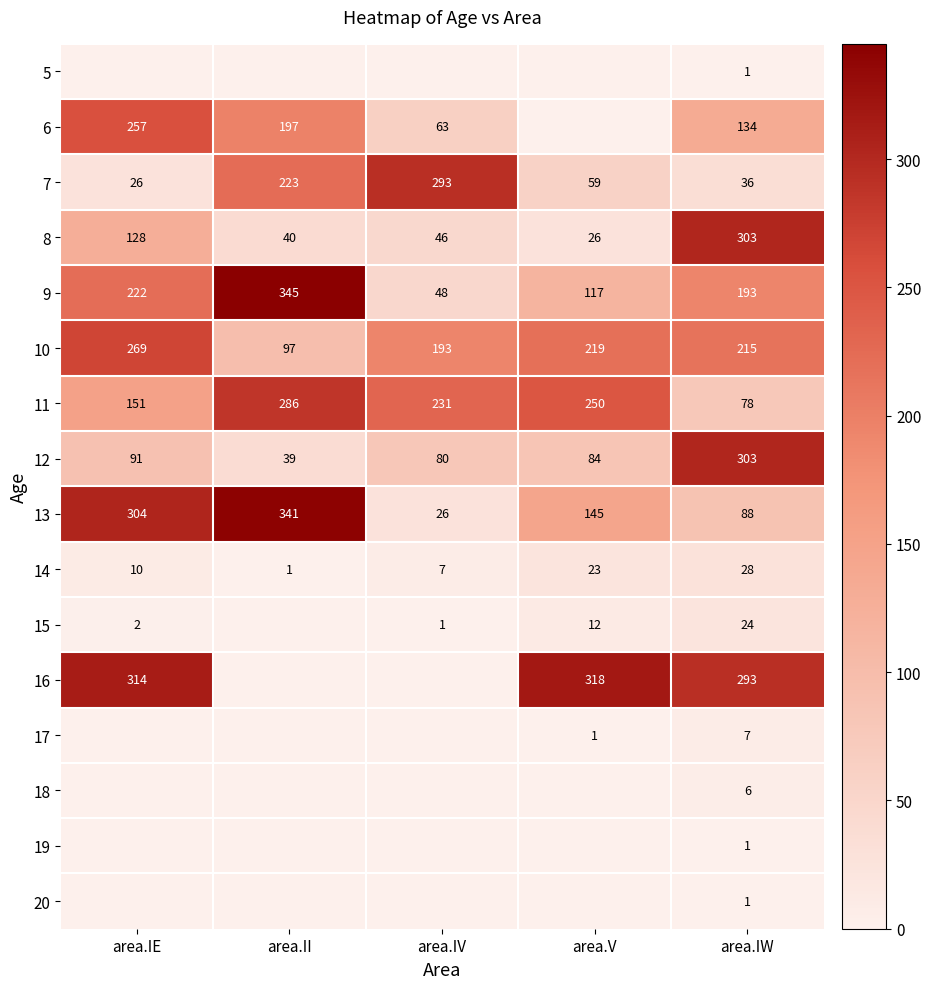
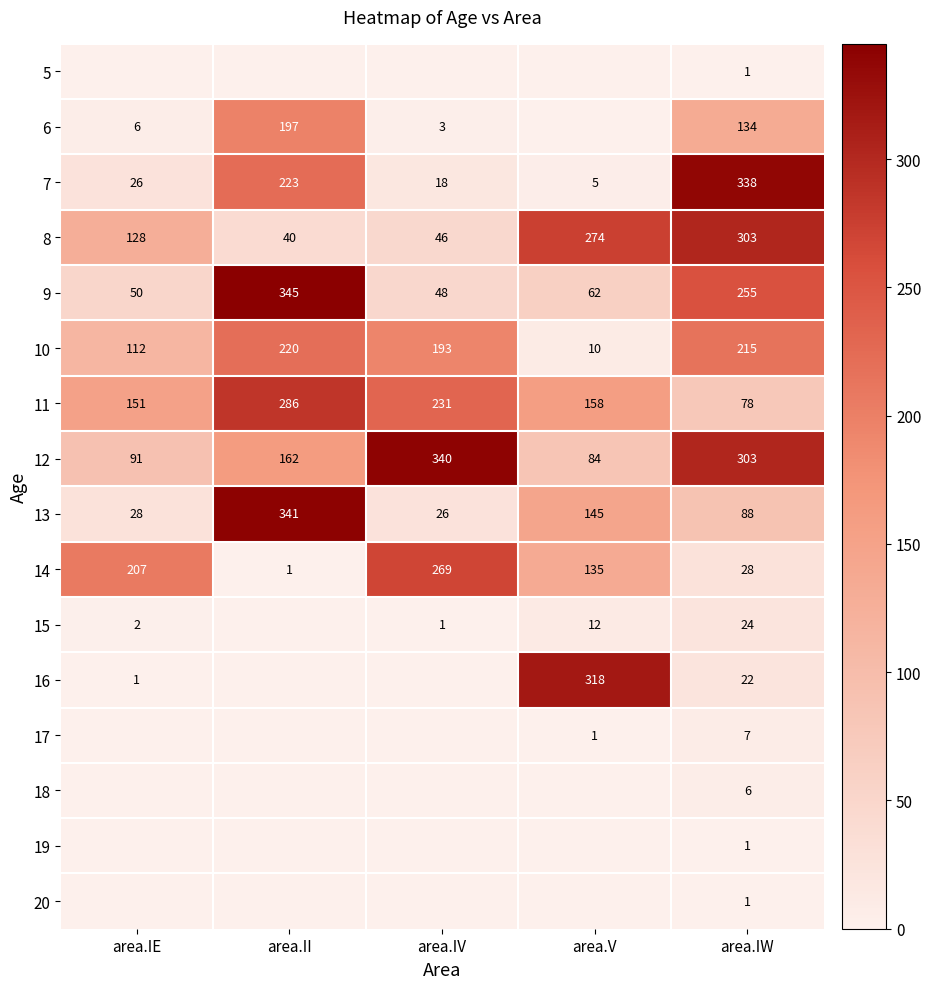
  {
    "5": {
      "area.IW": 1
    },
    "6": {
-     "area.IE": 257,
+     "area.IE": 6,
      "area.II": 197,
-     "area.IV": 63,
+     "area.IV": 3,
      "area.IW": 134
    },
    "7": {
      "area.IE": 26,
      "area.II": 223,
-     "area.IV": 293,
-     "area.V": 59,
-     "area.IW": 36
+     "area.IV": 18,
+     "area.V": 5,
+     "area.IW": 338
    },
    "8": {
      "area.IE": 128,
      "area.II": 40,
      "area.IV": 46,
-     "area.V": 26,
+     "area.V": 274,
      "area.IW": 303
    },
    "9": {
-     "area.IE": 222,
+     "area.IE": 50,
      "area.II": 345,
      "area.IV": 48,
-     "area.V": 117,
-     "area.IW": 193
+     "area.V": 62,
+     "area.IW": 255
    },
    "10": {
-     "area.IE": 269,
-     "area.II": 97,
+     "area.IE": 112,
+     "area.II": 220,
      "area.IV": 193,
-     "area.V": 219,
+     "area.V": 10,
      "area.IW": 215
    },
    "11": {
      "area.IE": 151,
      "area.II": 286,
      "area.IV": 231,
-     "area.V": 250,
+     "area.V": 158,
      "area.IW": 78
    },
    "12": {
      "area.IE": 91,
-     "area.II": 39,
-     "area.IV": 80,
+     "area.II": 162,
+     "area.IV": 340,
      "area.V": 84,
      "area.IW": 303
    },
    "13": {
-     "area.IE": 304,
+     "area.IE": 28,
      "area.II": 341,
      "area.IV": 26,
      "area.V": 145,
      "area.IW": 88
    },
    "14": {
-     "area.IE": 10,
+     "area.IE": 207,
      "area.II": 1,
-     "area.IV": 7,
-     "area.V": 23,
+     "area.IV": 269,
+     "area.V": 135,
      "area.IW": 28
    },
    "15": {
      "area.IE": 2,
      "area.IV": 1,
      "area.V": 12,
      "area.IW": 24
    },
    "16": {
-     "area.IE": 314,
+     "area.IE": 1,
      "area.V": 318,
-     "area.IW": 293
+     "area.IW": 22
    },
    "17": {
      "area.V": 1,
      "area.IW": 7
    },
    "18": {
      "area.IW": 6
    },
    "19": {
      "area.IW": 1
    },
    "20": {
      "area.IW": 1
    }
  }
